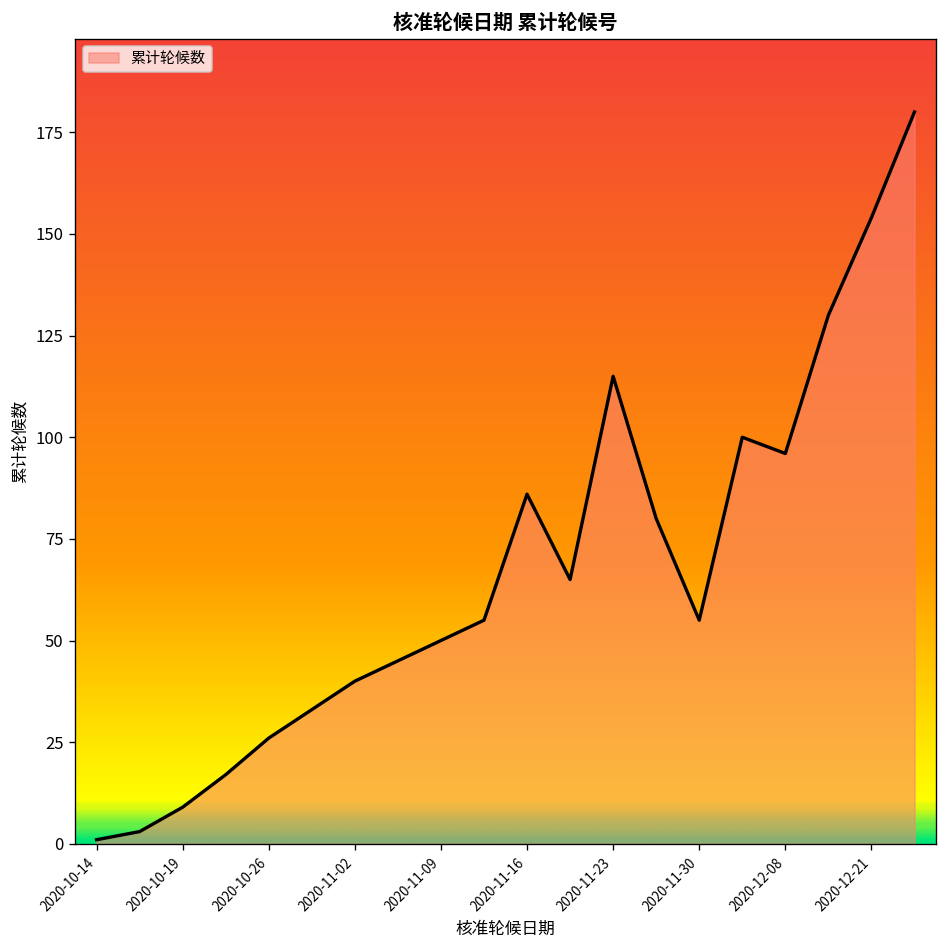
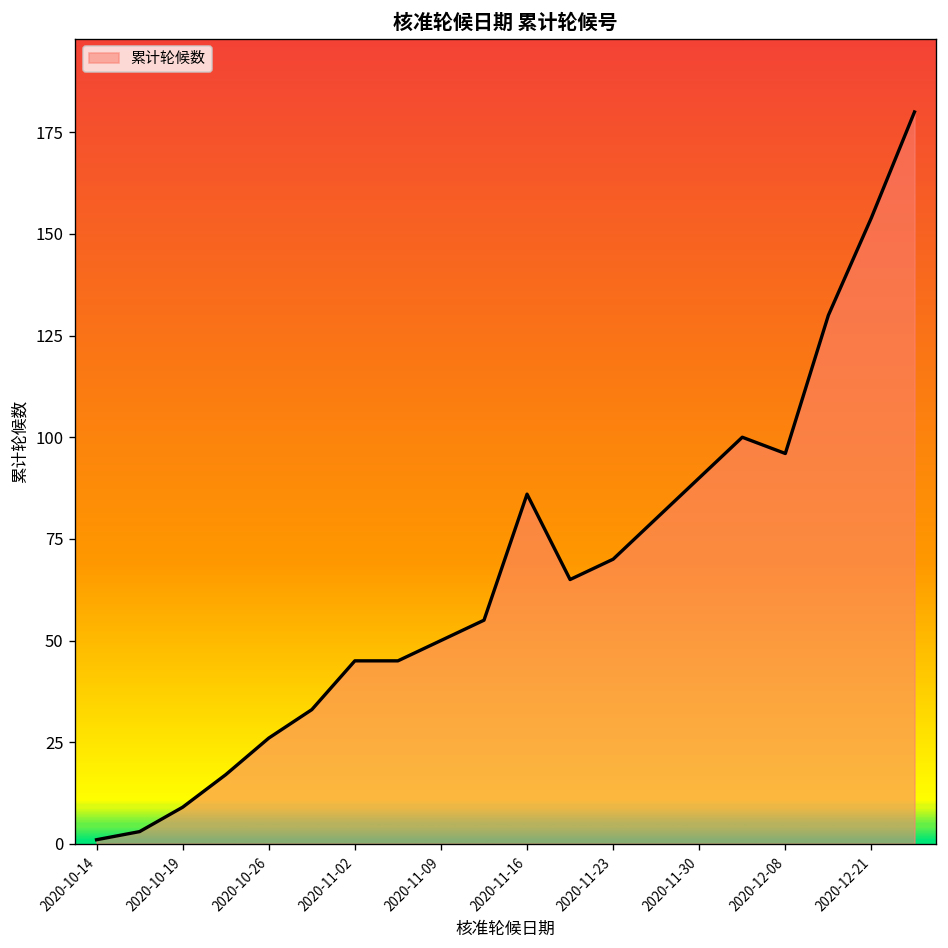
  {
    "2020-10-14": 1,
    "2020-10-19": 9,
    "2020-10-26": 26,
-   "2020-11-02": 40,
+   "2020-11-02": 45,
    "2020-11-09": 50,
    "2020-11-16": 86,
-   "2020-11-23": 115,
-   "2020-11-30": 55,
+   "2020-11-23": 70,
+   "2020-11-30": 90,
    "2020-12-08": 96,
    "2020-12-21": 154
  }
